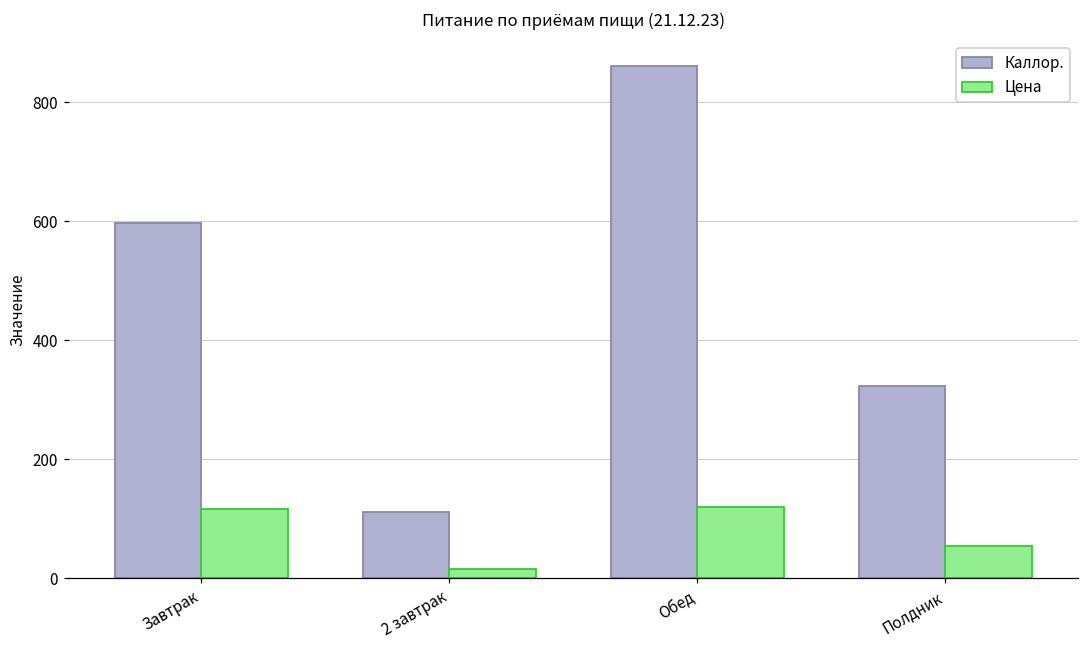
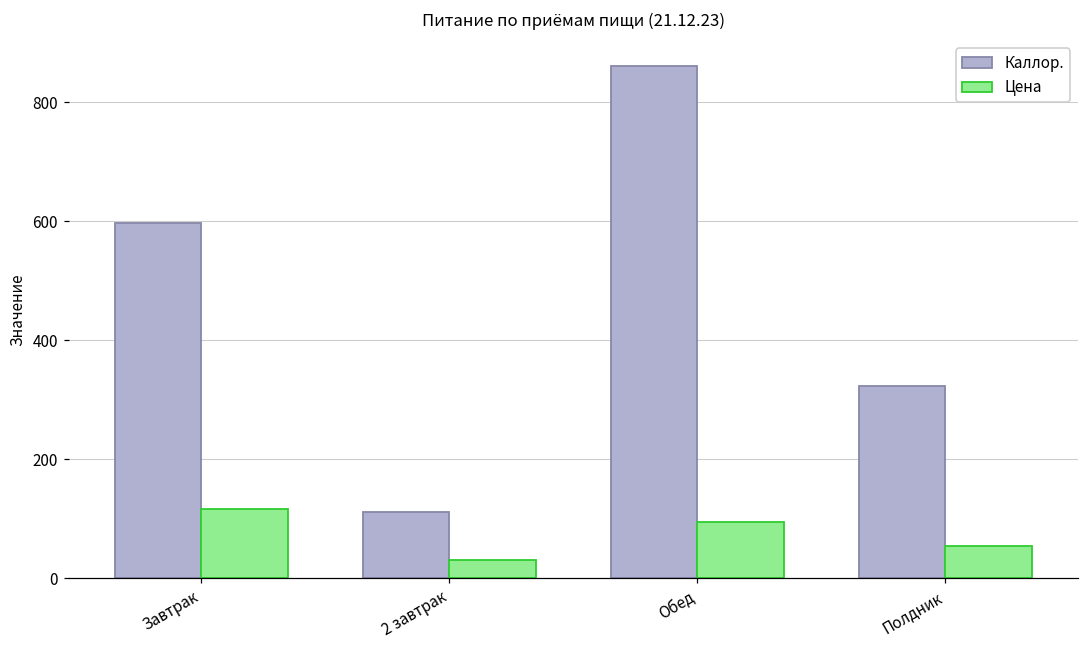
  {
    "Каллор.": {
      "Завтрак": 600,
      "2 завтрак": 110,
      "Обед": 860,
      "Полдник": 320
    },
    "Цена": {
      "Завтрак": 120,
-     "2 завтрак": 20,
-     "Обед": 120,
+     "2 завтрак": 30,
+     "Обед": 100,
      "Полдник": 60
    }
  }
